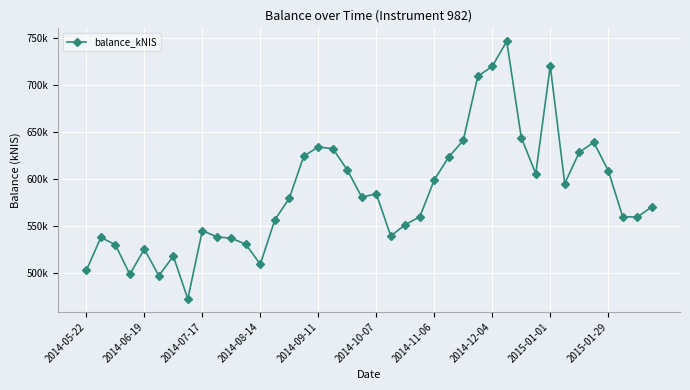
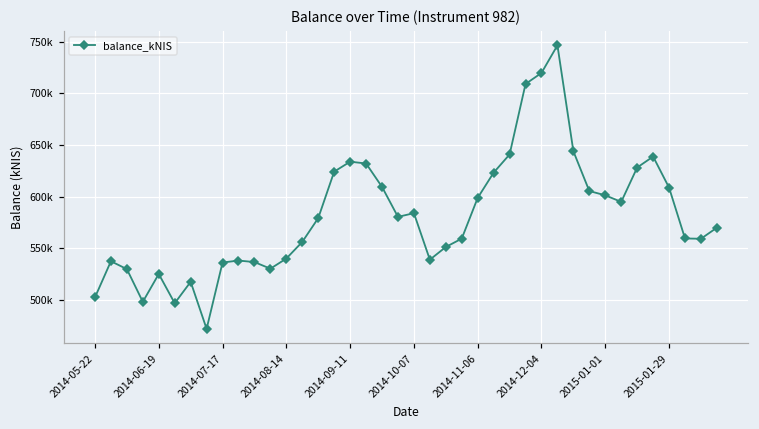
  {
    "2014-05-22": 500000,
    "2014-06-19": 530000,
-   "2014-07-17": 545000,
-   "2014-08-14": 510000,
+   "2014-07-17": 536000,
+   "2014-08-14": 540000,
    "2014-09-11": 630000,
    "2014-10-07": 580000,
    "2014-11-06": 600000,
    "2014-12-04": 720000,
-   "2015-01-01": 720000,
+   "2015-01-01": 600000,
    "2015-01-29": 610000
  }
